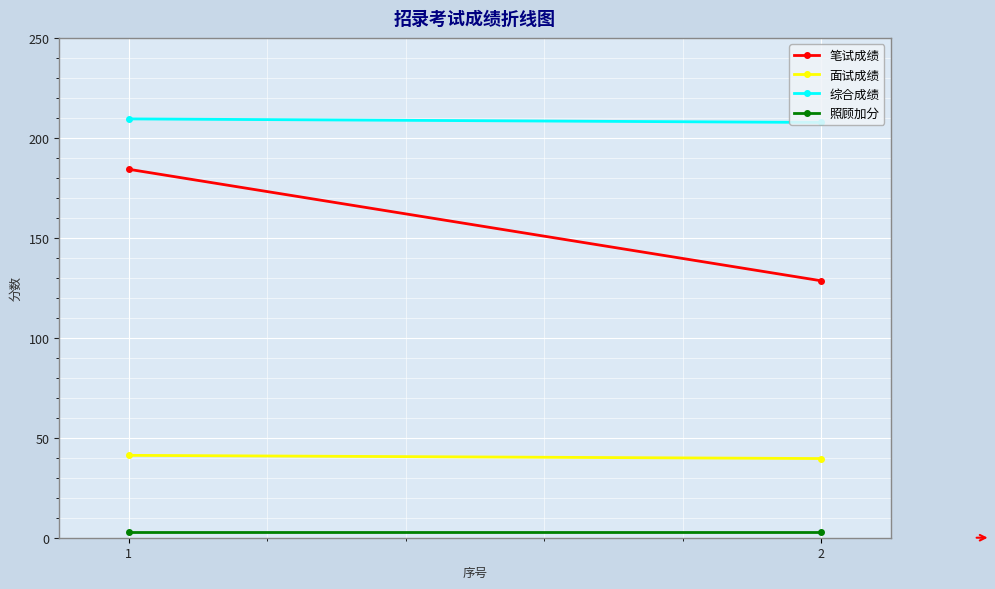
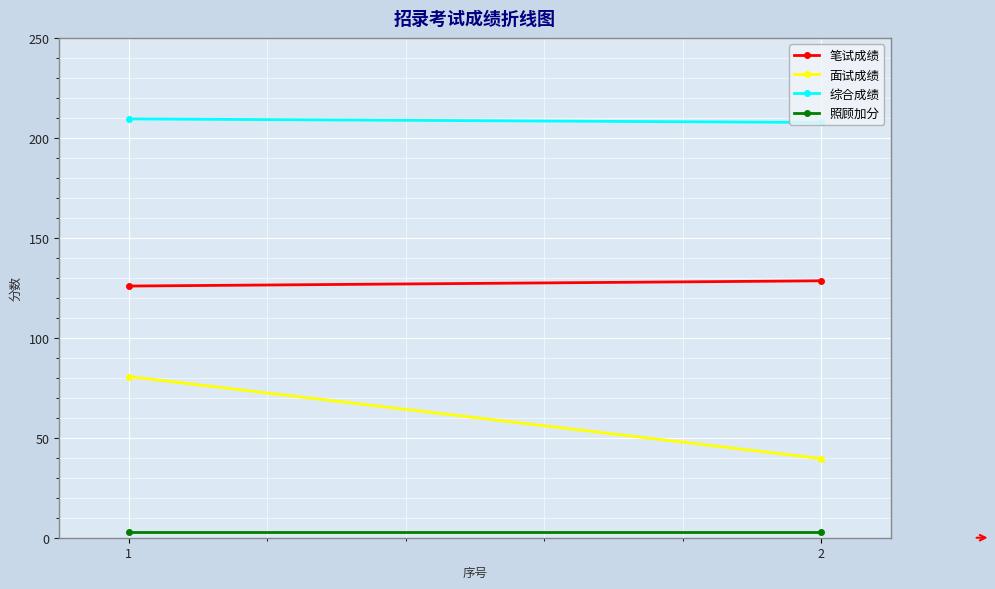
  {
    "笔试成绩": {
-     "1": 184,
+     "1": 126,
      "2": 129
    },
    "面试成绩": {
-     "1": 41,
+     "1": 81,
      "2": 40
    },
    "综合成绩": {
      "1": 209
    },
    "照顾加分": {
      "1": 3,
      "2": 3
    }
  }
